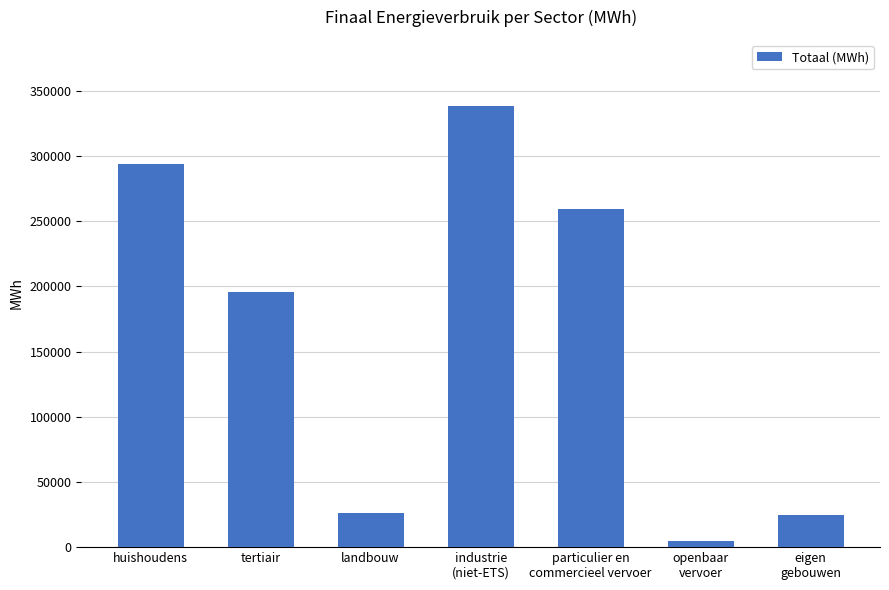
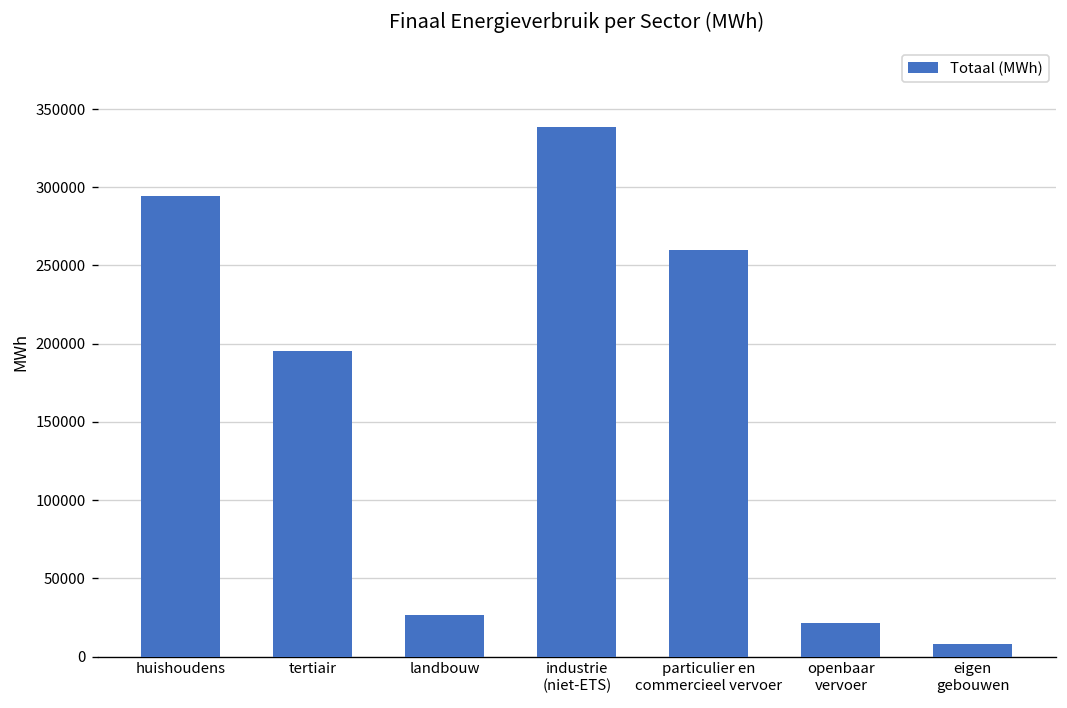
  {
    "huishoudens": 294000,
    "tertiair": 196000,
    "landbouw": 26000,
    "industrie (niet-ETS)": 338000,
    "particulier en commercieel vervoer": 260000,
-   "openbaar vervoer": 5000,
-   "eigen gebouwen": 25000
+   "openbaar vervoer": 21000,
+   "eigen gebouwen": 8000
  }
